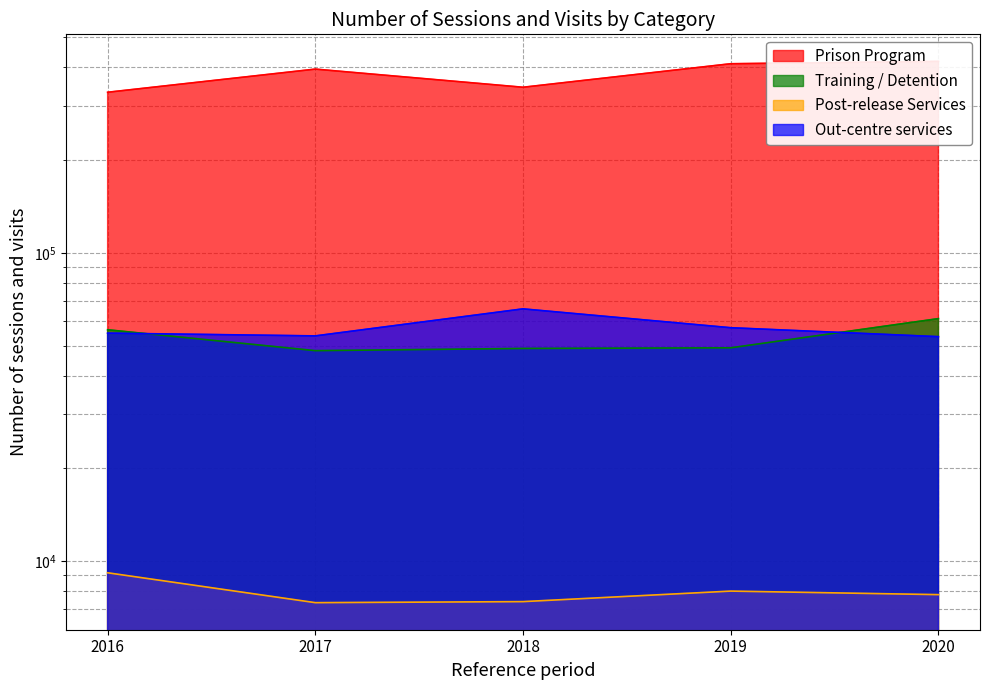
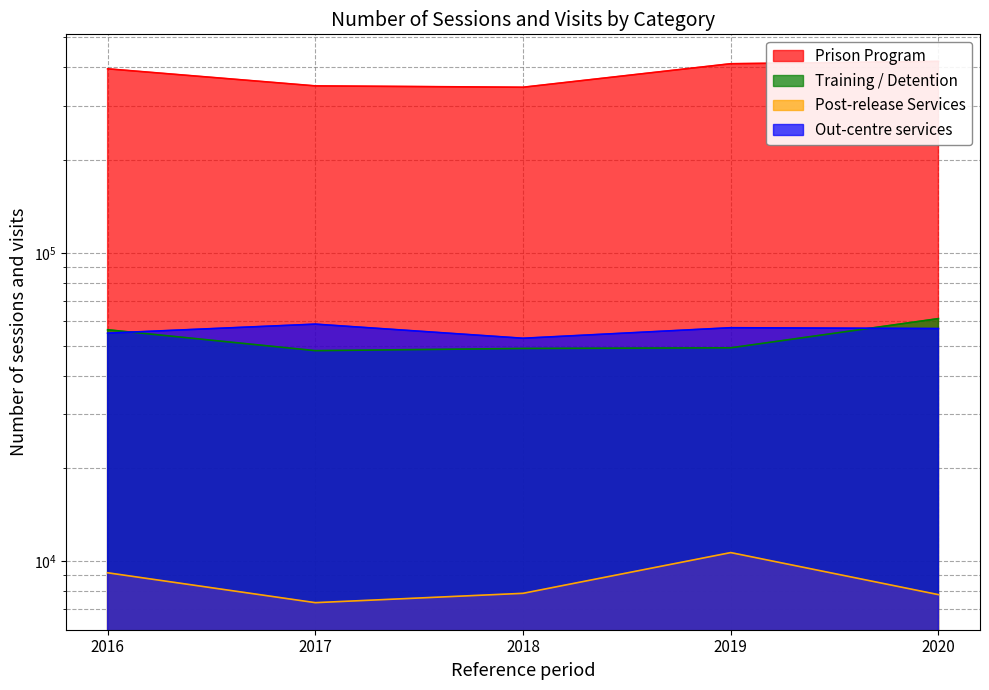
  {
    "Prison Program": {
-     "2016": 330000,
-     "2017": 390000,
+     "2016": 390000,
+     "2017": 350000,
      "2018": 340000,
      "2019": 410000
    },
    "Training / Detention": {
      "2016": 56000,
      "2017": 48000,
      "2018": 49000,
      "2019": 49000,
      "2020": 61000
    },
    "Post-release Services": {
      "2016": 9200,
      "2017": 7300,
-     "2018": 7400,
-     "2019": 8000,
+     "2018": 7900,
+     "2019": 10700,
      "2020": 7800
    },
    "Out-centre services": {
      "2016": 55000,
-     "2017": 54000,
-     "2018": 66000,
+     "2017": 59000,
+     "2018": 53000,
      "2019": 57000,
-     "2020": 53000
+     "2020": 57000
    }
  }
